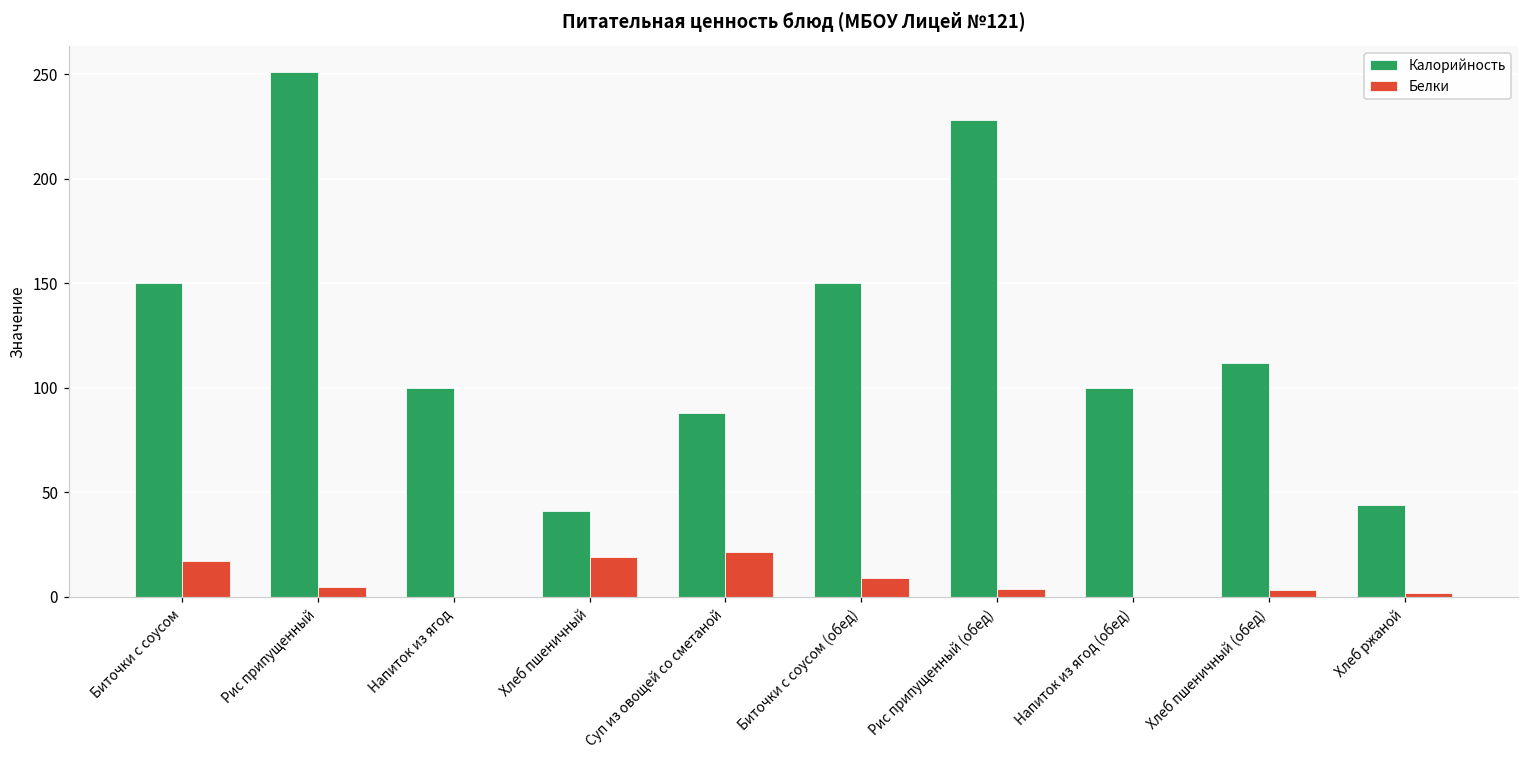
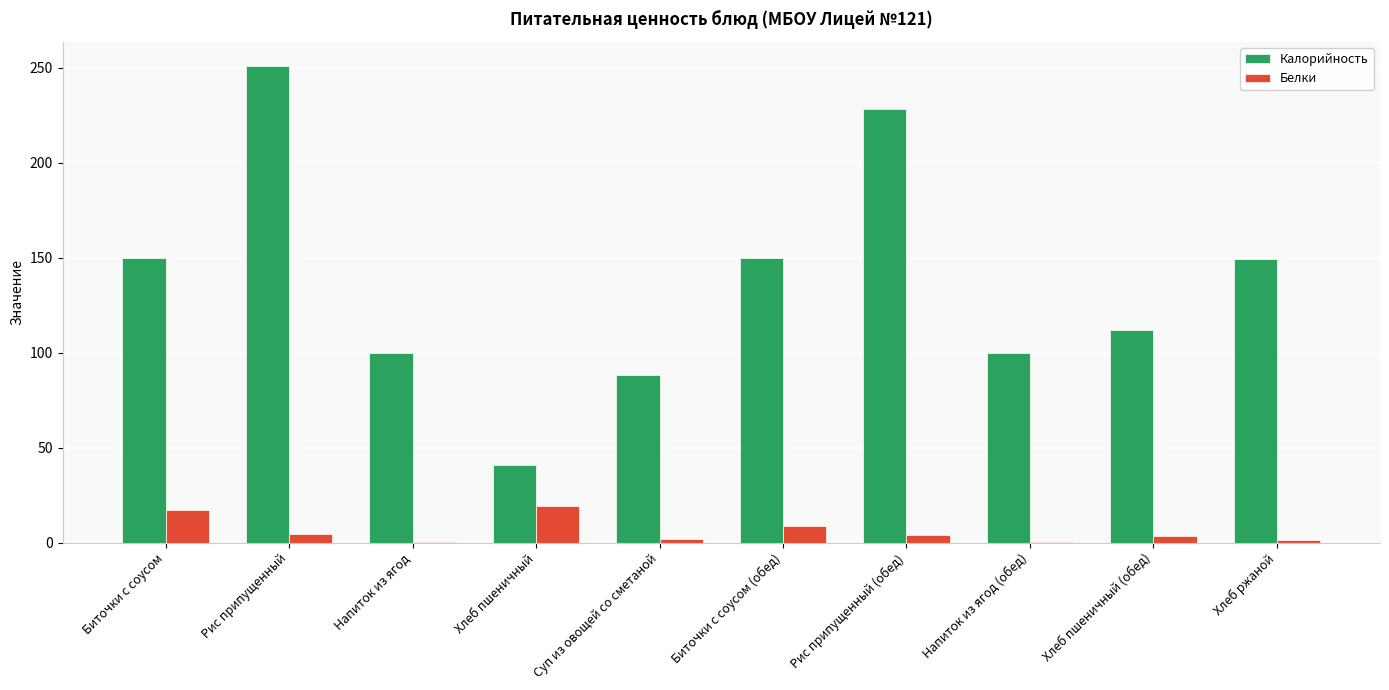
  {
    "Калорийность": {
      "Биточки с соусом": 150,
      "Рис припущенный": 251,
      "Напиток из ягод": 100,
      "Хлеб пшеничный": 41,
      "Суп из овощей со сметаной": 88,
      "Биточки с соусом (обед)": 150,
      "Рис припущенный (обед)": 228,
      "Напиток из ягод (обед)": 100,
      "Хлеб пшеничный (обед)": 112,
-     "Хлеб ржаной": 44
+     "Хлеб ржаной": 149
    },
    "Белки": {
      "Биточки с соусом": 17,
      "Рис припущенный": 4,
      "Хлеб пшеничный": 19,
-     "Суп из овощей со сметаной": 21,
+     "Суп из овощей со сметаной": 2,
      "Биточки с соусом (обед)": 9,
      "Рис припущенный (обед)": 4,
      "Хлеб пшеничный (обед)": 3,
      "Хлеб ржаной": 2
    }
  }
